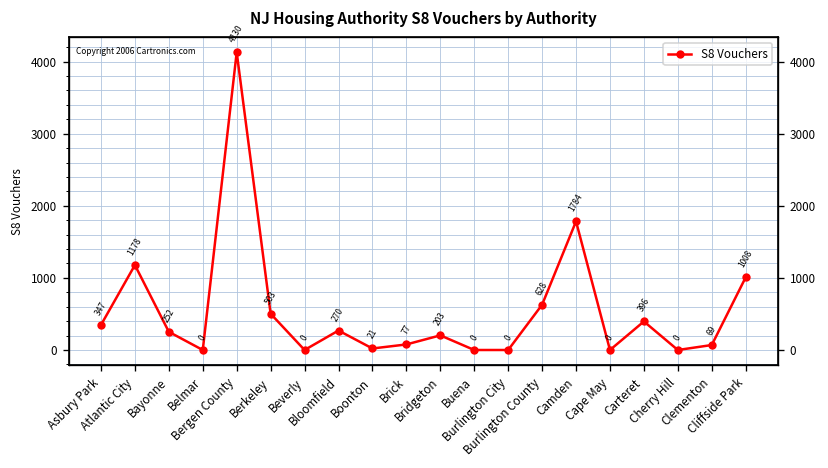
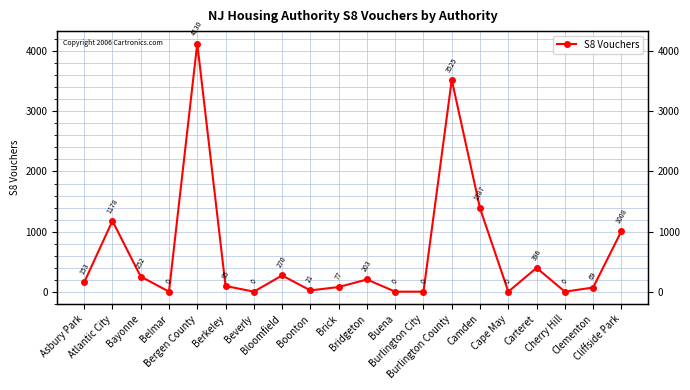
  {
-   "Asbury Park": 347,
+   "Asbury Park": 153,
    "Atlantic City": 1178,
    "Bayonne": 252,
    "Belmar": 0,
    "Bergen County": 4130,
-   "Berkeley": 503,
+   "Berkeley": 95,
    "Beverly": 0,
    "Bloomfield": 270,
    "Boonton": 21,
    "Brick": 77,
    "Bridgeton": 203,
    "Buena": 0,
    "Burlington City": 0,
-   "Burlington County": 628,
-   "Camden": 1784,
+   "Burlington County": 3525,
+   "Camden": 1387,
    "Cape May": 0,
    "Carteret": 396,
    "Cherry Hill": 0,
    "Clementon": 69,
    "Cliffside Park": 1008
  }
